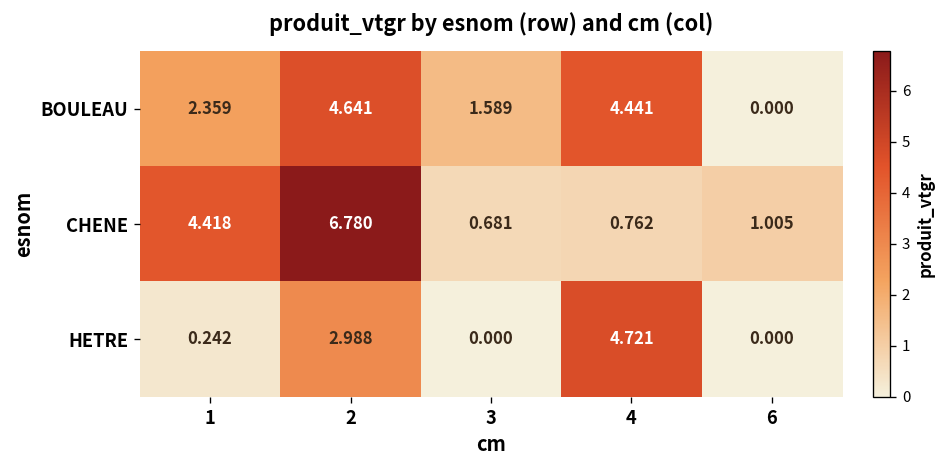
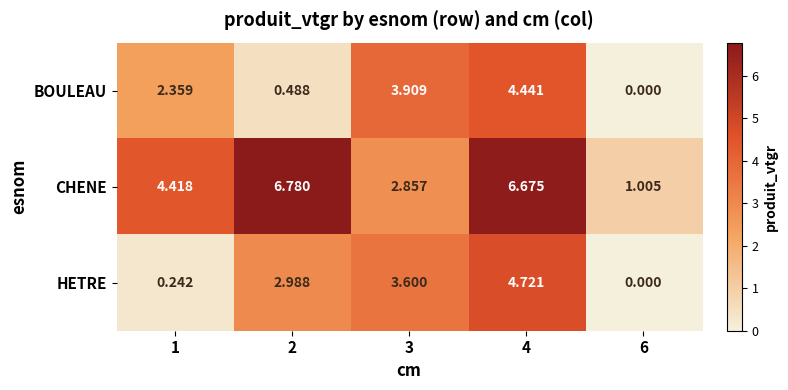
  {
    "BOULEAU": {
      "1": 2.359,
-     "2": 4.641,
-     "3": 1.589,
+     "2": 0.488,
+     "3": 3.909,
      "4": 4.441,
      "6": 0.000
    },
    "CHENE": {
      "1": 4.418,
      "2": 6.780,
-     "3": 0.681,
-     "4": 0.762,
+     "3": 2.857,
+     "4": 6.675,
      "6": 1.005
    },
    "HETRE": {
      "1": 0.242,
      "2": 2.988,
-     "3": 0.000,
+     "3": 3.600,
      "4": 4.721,
      "6": 0.000
    }
  }
